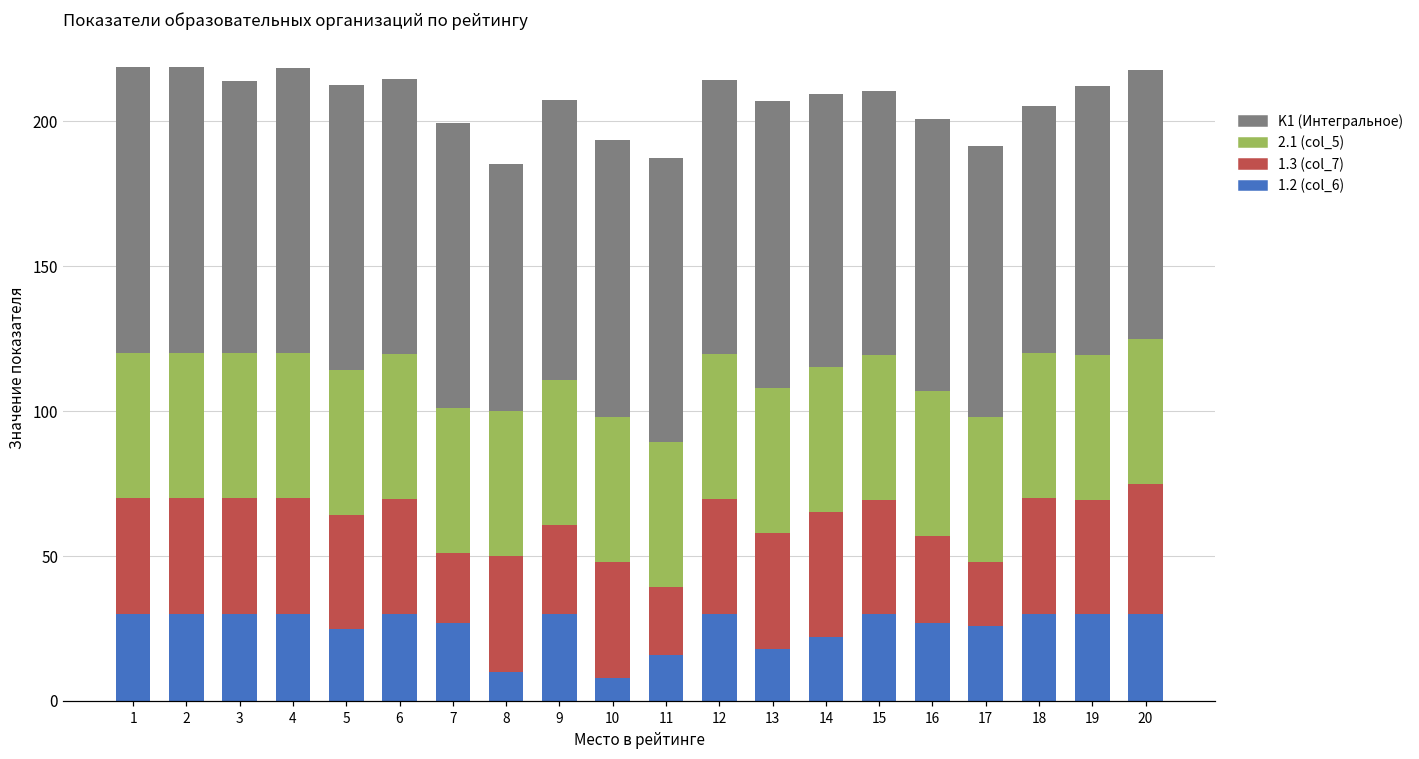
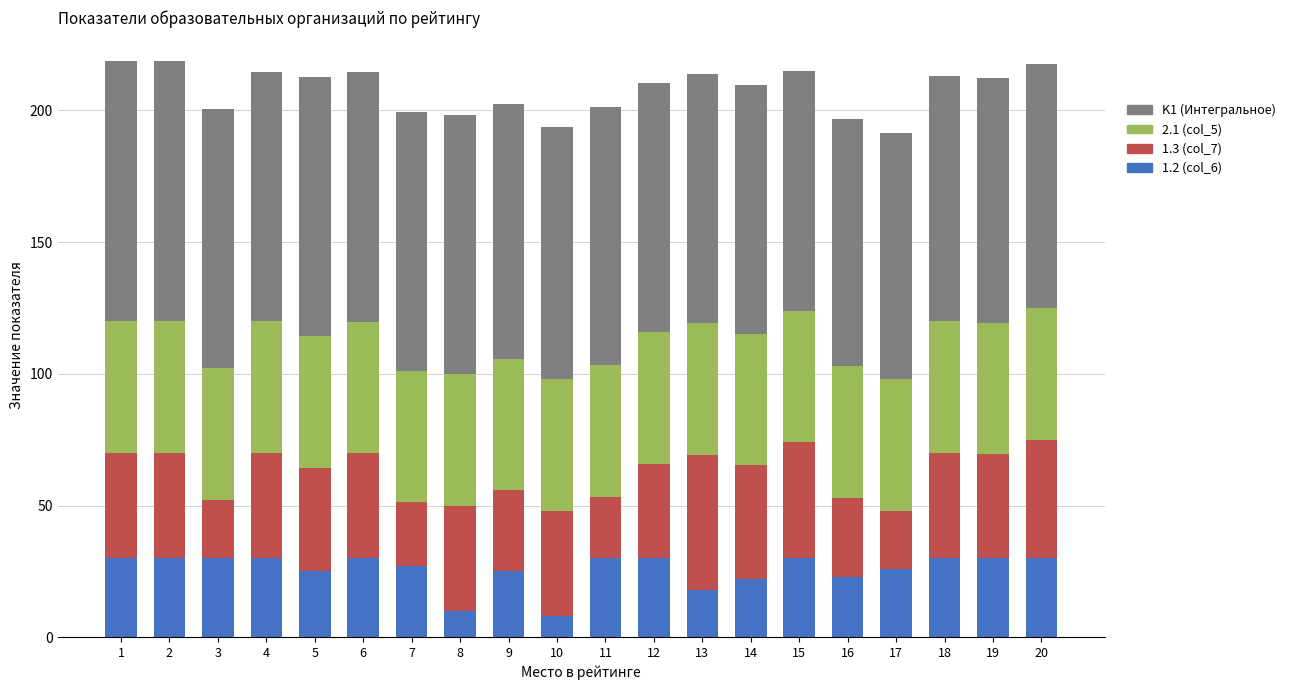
  {
    "1.2 (col_6)": {
      "1": 30,
      "2": 30,
      "3": 30,
      "4": 30,
      "5": 25,
      "6": 30,
      "7": 27,
      "8": 10,
-     "9": 30,
+     "9": 25,
      "10": 8,
-     "11": 16,
+     "11": 30,
      "12": 30,
      "13": 18,
      "14": 22,
      "15": 30,
-     "16": 27,
+     "16": 23,
      "17": 26,
      "18": 30,
      "19": 30,
      "20": 30
    },
    "1.3 (col_7)": {
      "1": 40,
      "2": 40,
-     "3": 40,
+     "3": 22,
      "4": 40,
      "5": 39,
      "6": 40,
      "7": 24,
      "8": 40,
      "9": 31,
      "10": 40,
      "11": 23,
-     "12": 40,
-     "13": 40,
+     "12": 36,
+     "13": 51,
      "14": 43,
-     "15": 40,
+     "15": 44,
      "16": 30,
      "17": 22,
      "18": 40,
      "19": 39,
      "20": 45
    },
    "2.1 (col_5)": {
      "1": 50,
      "2": 50,
      "3": 50,
      "4": 50,
      "5": 50,
      "6": 50,
      "7": 50,
      "8": 50,
      "9": 50,
      "10": 50,
      "11": 50,
      "12": 50,
      "13": 50,
      "14": 50,
      "15": 50,
      "16": 50,
      "17": 50,
      "18": 50,
      "19": 50,
      "20": 50
    },
    "K1 (Интегральное)": {
      "1": 99,
      "2": 99,
-     "3": 94,
-     "4": 98,
+     "3": 99,
+     "4": 94,
      "5": 98,
      "6": 95,
      "7": 98,
-     "8": 85,
+     "8": 98,
      "9": 97,
      "10": 96,
      "11": 98,
      "12": 95,
-     "13": 99,
+     "13": 95,
      "14": 94,
      "15": 91,
      "16": 94,
      "17": 93,
-     "18": 85,
+     "18": 93,
      "19": 93,
      "20": 93
    }
  }
